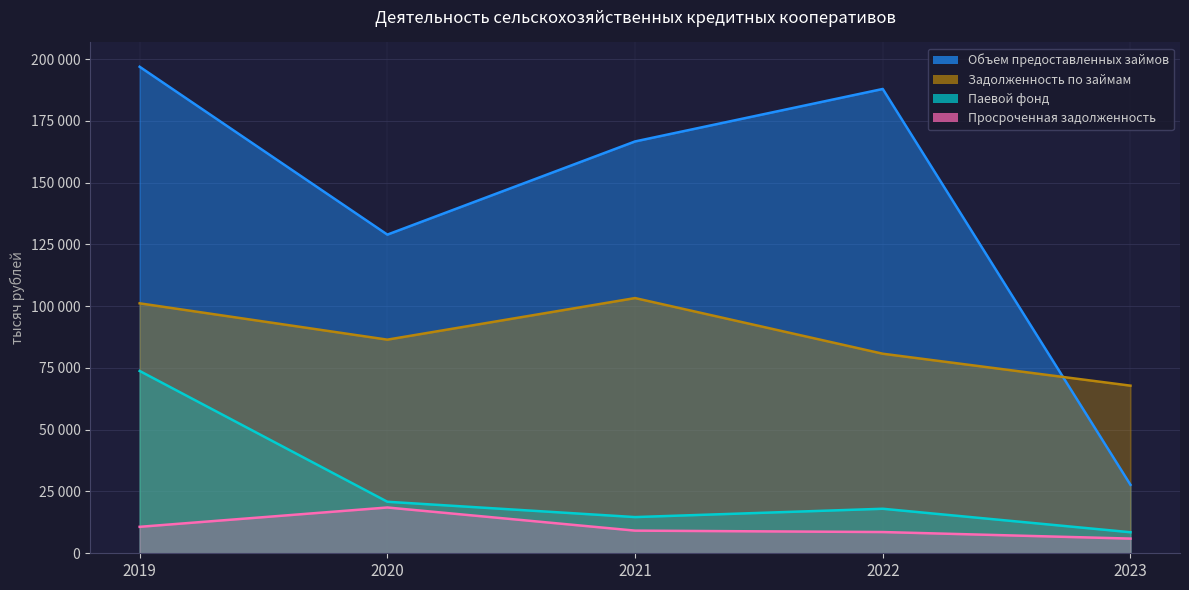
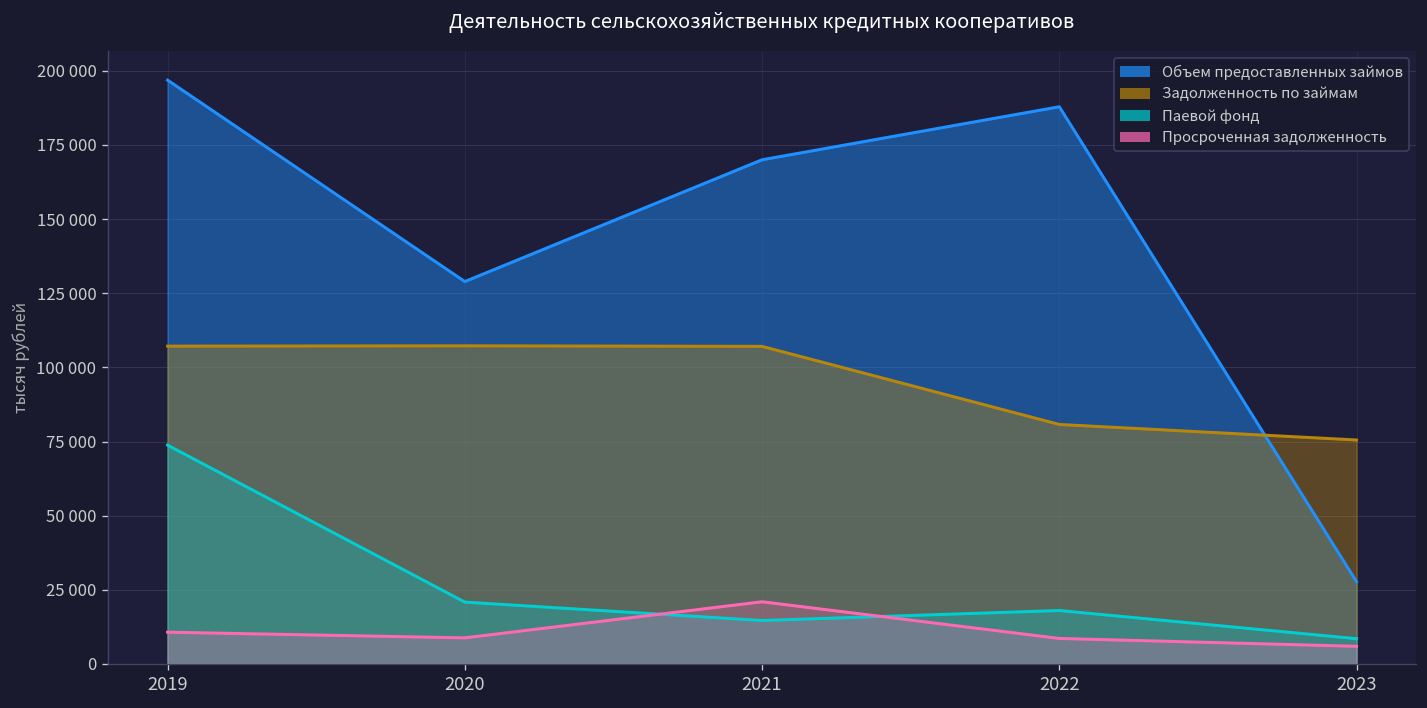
  {
    "Объем предоставленных займов": {
      "2019": 197000,
      "2020": 129000,
-     "2021": 167000,
+     "2021": 170000,
      "2022": 188000,
      "2023": 28000
    },
    "Задолженность по займам": {
-     "2019": 101000,
-     "2020": 86000,
-     "2021": 103000,
+     "2019": 107000,
+     "2020": 107000,
+     "2021": 107000,
      "2022": 81000,
-     "2023": 68000
+     "2023": 76000
    },
    "Паевой фонд": {
      "2019": 74000,
      "2020": 21000,
      "2021": 15000,
      "2022": 18000,
      "2023": 9000
    },
    "Просроченная задолженность": {
      "2019": 11000,
-     "2020": 19000,
-     "2021": 9000,
+     "2020": 9000,
+     "2021": 21000,
      "2022": 9000,
      "2023": 6000
    }
  }
